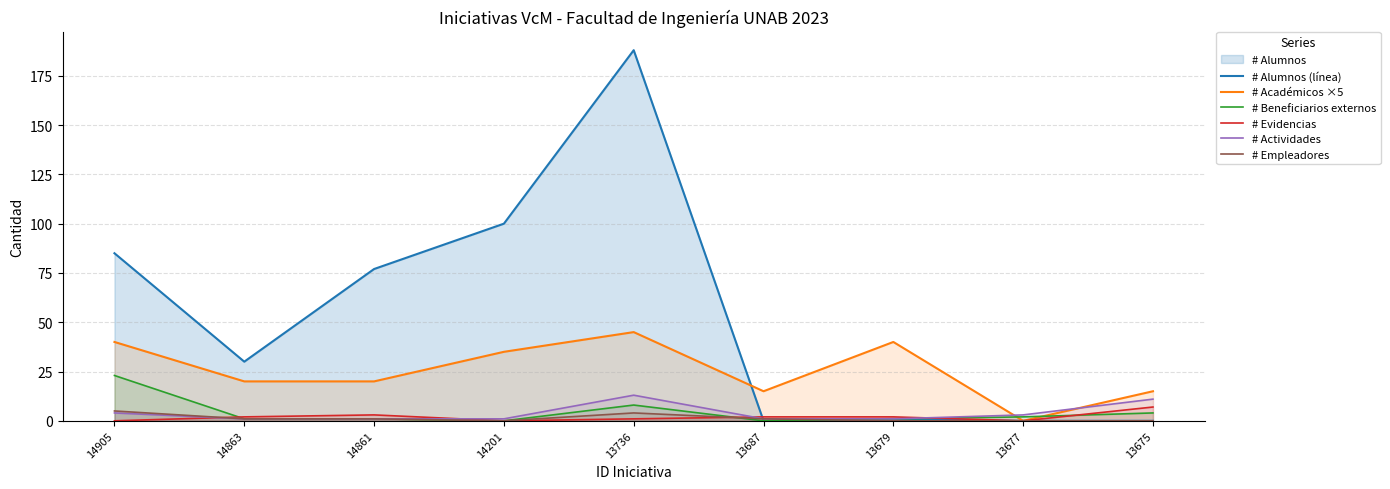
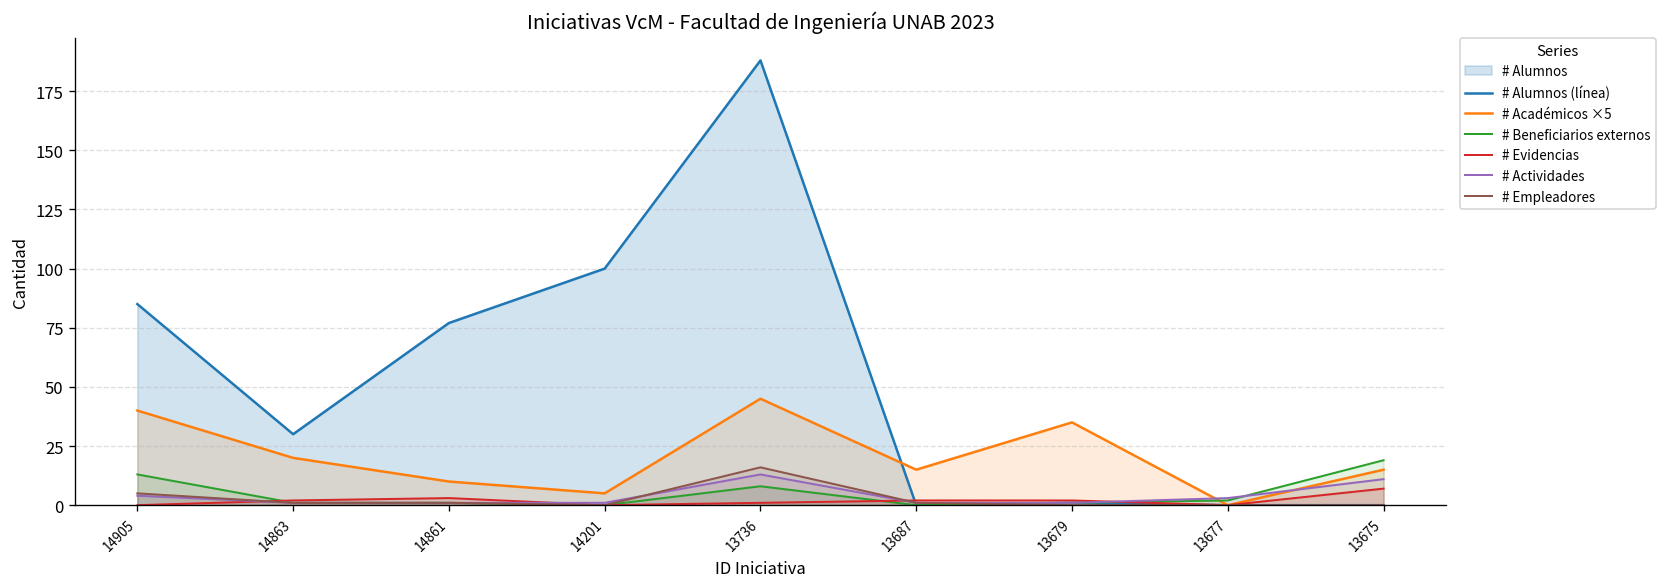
  {
    "# Alumnos": {
      "14905": 85,
      "14863": 30,
      "14861": 77,
      "14201": 100,
      "13736": 188
    },
    "# Académicos ×5": {
      "14905": 40,
      "14863": 20,
-     "14861": 20,
-     "14201": 35,
+     "14861": 10,
+     "14201": 5,
      "13736": 45,
      "13687": 15,
-     "13679": 40,
+     "13679": 35,
      "13675": 15
    },
    "# Beneficiarios externos": {
-     "14905": 23,
+     "14905": 13,
      "13736": 8,
-     "13675": 4
+     "13675": 19
    },
    "# Evidencias": {
      "14905": 0,
      "14861": 3,
      "13736": 1,
      "13675": 7
    },
    "# Actividades": {
      "13736": 13,
      "13675": 11
    },
    "# Empleadores": {
-     "13736": 4
+     "13736": 16
    }
  }
